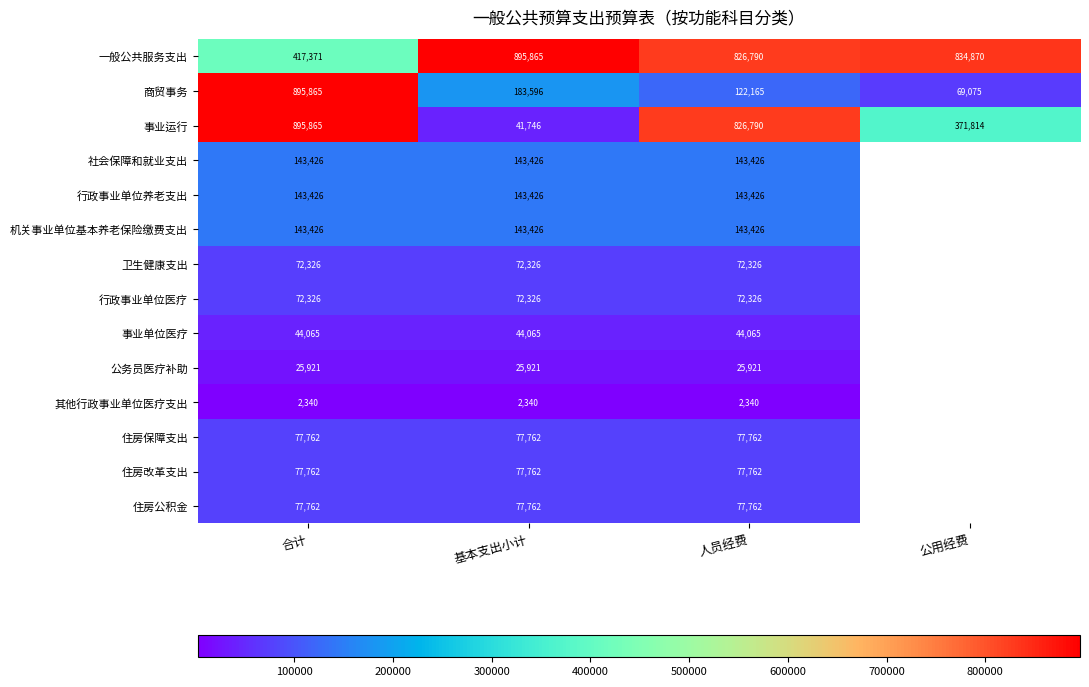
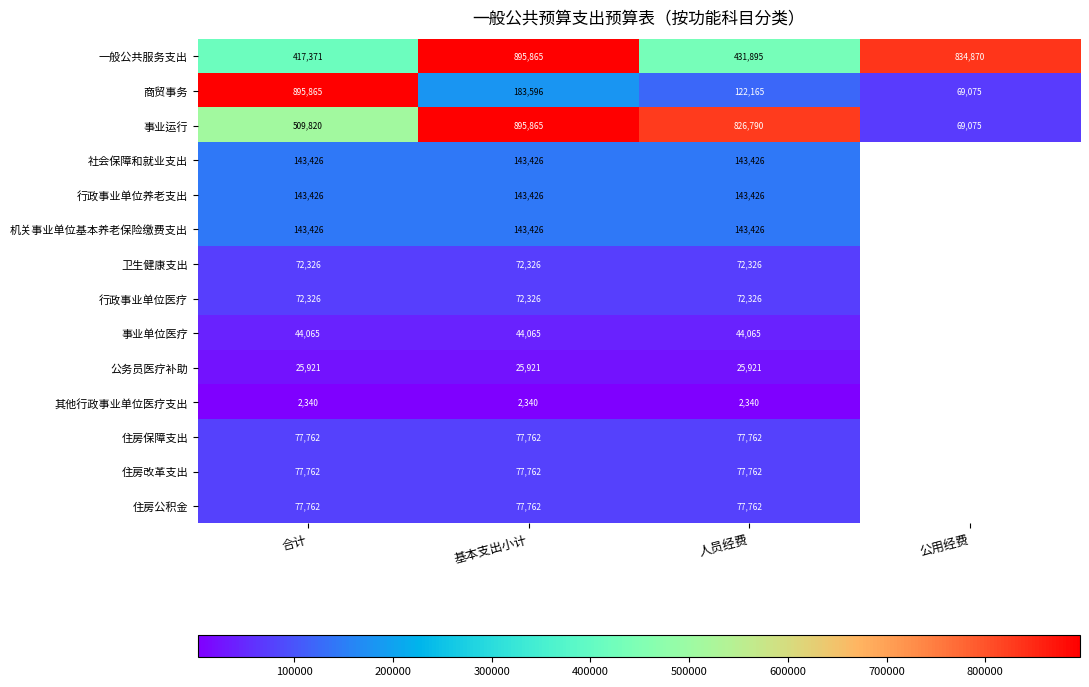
  {
    "一般公共服务支出": {
      "合计": "417,371",
      "基本支出小计": "895,865",
-     "人员经费": "826,790",
+     "人员经费": "431,895",
      "公用经费": "834,870"
    },
    "商贸事务": {
      "合计": "895,865",
      "基本支出小计": "183,596",
      "人员经费": "122,165",
      "公用经费": "69,075"
    },
    "事业运行": {
-     "合计": "895,865",
-     "基本支出小计": "41,746",
+     "合计": "509,820",
+     "基本支出小计": "895,865",
      "人员经费": "826,790",
-     "公用经费": "371,814"
+     "公用经费": "69,075"
    },
    "社会保障和就业支出": {
      "合计": "143,426",
      "基本支出小计": "143,426",
      "人员经费": "143,426"
    },
    "行政事业单位养老支出": {
      "合计": "143,426",
      "基本支出小计": "143,426",
      "人员经费": "143,426"
    },
    "机关事业单位基本养老保险缴费支出": {
      "合计": "143,426",
      "基本支出小计": "143,426",
      "人员经费": "143,426"
    },
    "卫生健康支出": {
      "合计": "72,326",
      "基本支出小计": "72,326",
      "人员经费": "72,326"
    },
    "行政事业单位医疗": {
      "合计": "72,326",
      "基本支出小计": "72,326",
      "人员经费": "72,326"
    },
    "事业单位医疗": {
      "合计": "44,065",
      "基本支出小计": "44,065",
      "人员经费": "44,065"
    },
    "公务员医疗补助": {
      "合计": "25,921",
      "基本支出小计": "25,921",
      "人员经费": "25,921"
    },
    "其他行政事业单位医疗支出": {
      "合计": "2,340",
      "基本支出小计": "2,340",
      "人员经费": "2,340"
    },
    "住房保障支出": {
      "合计": "77,762",
      "基本支出小计": "77,762",
      "人员经费": "77,762"
    },
    "住房改革支出": {
      "合计": "77,762",
      "基本支出小计": "77,762",
      "人员经费": "77,762"
    },
    "住房公积金": {
      "合计": "77,762",
      "基本支出小计": "77,762",
      "人员经费": "77,762"
    }
  }
